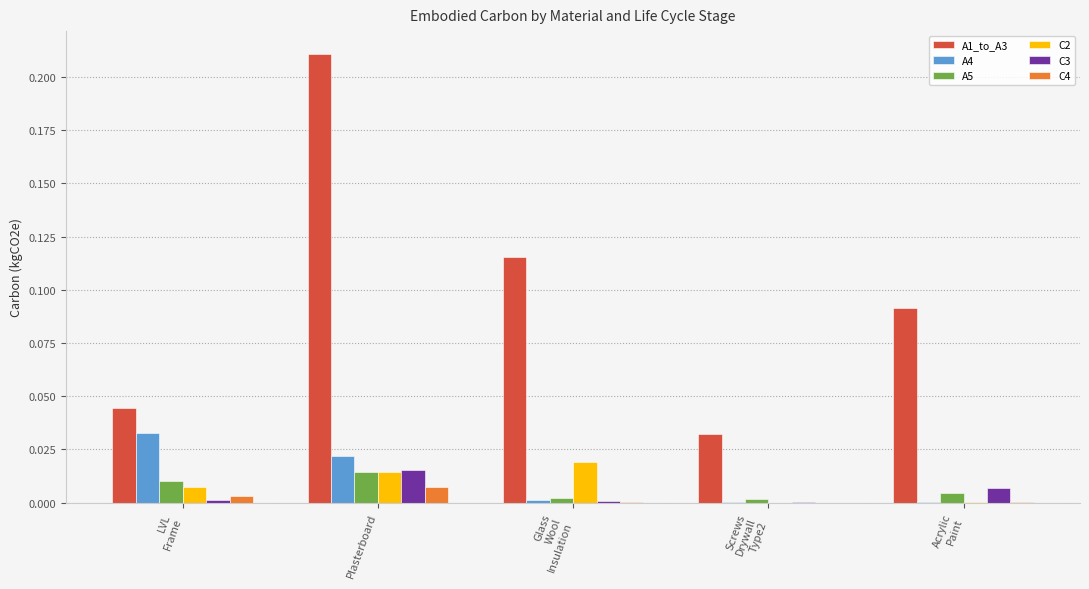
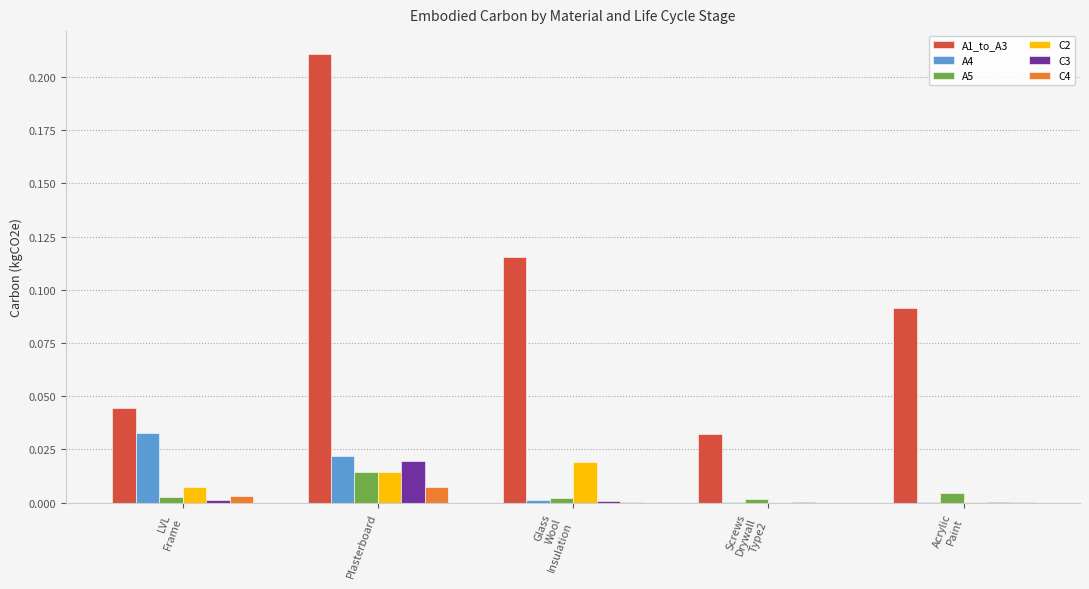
  {
    "A4": {
      "LVL Frame": 0.033,
      "Plasterboard": 0.022,
      "Glass Wool Insulation": 0.001
    },
    "A5": {
-     "LVL Frame": 0.010,
+     "LVL Frame": 0.003,
      "Plasterboard": 0.014,
      "Glass Wool Insulation": 0.002,
      "Screws Drywall Type2": 0.002,
      "Acrylic Paint": 0.005
    },
    "C2": {
      "LVL Frame": 0.007,
      "Plasterboard": 0.015,
      "Glass Wool Insulation": 0.019
    },
    "C3": {
-     "Plasterboard": 0.016,
-     "Acrylic Paint": 0.007
+     "Plasterboard": 0.020,
+     "Acrylic Paint": 0.000
    }
  }
